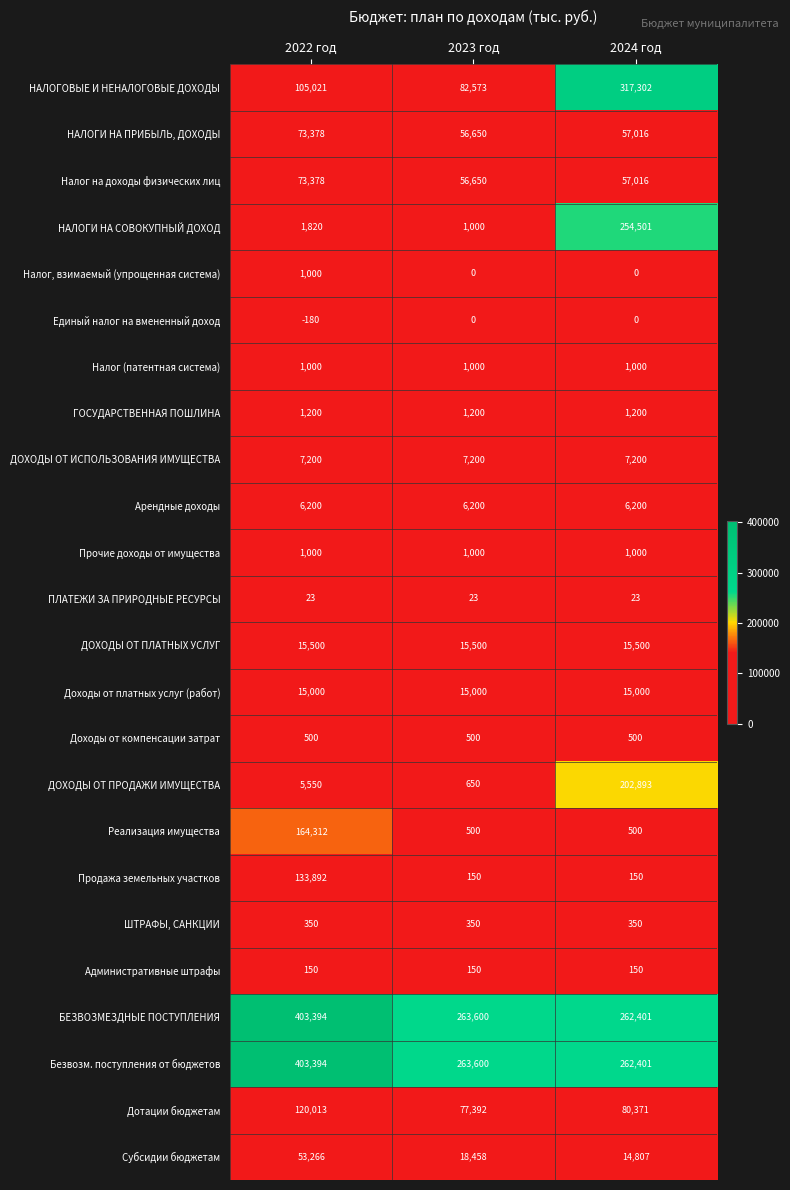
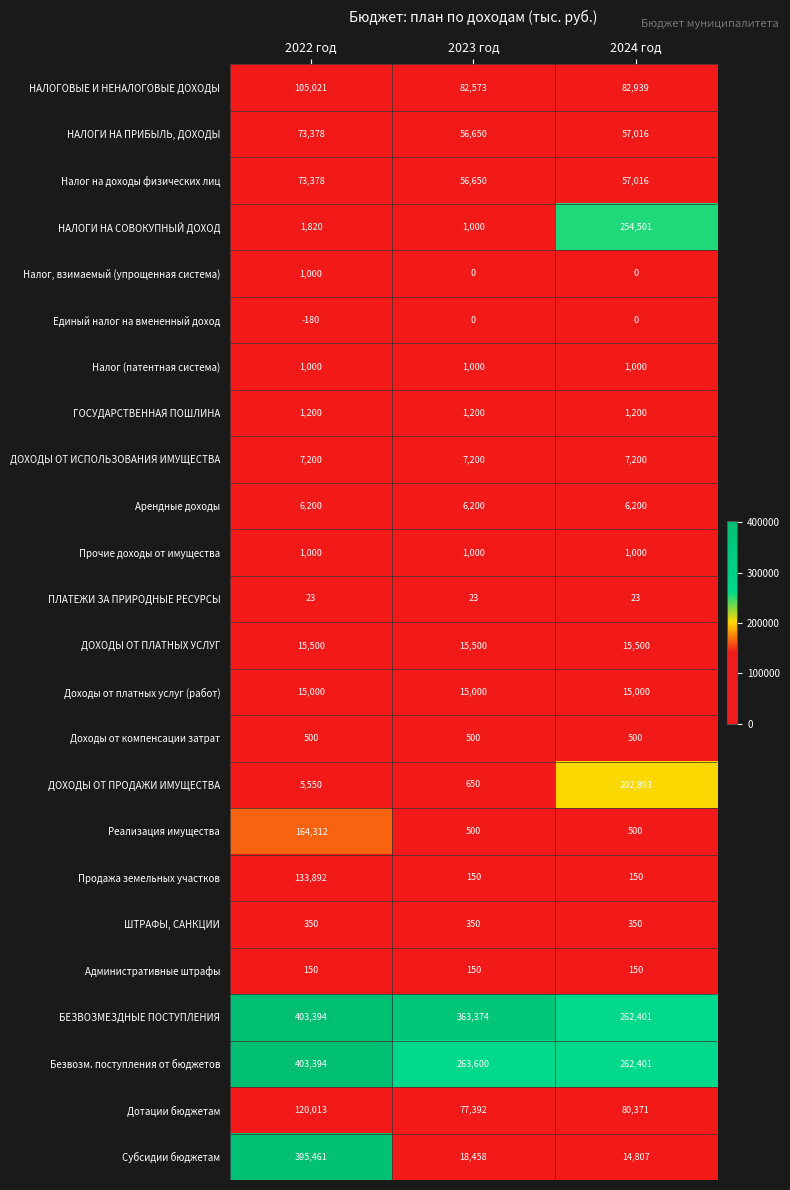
  {
    "НАЛОГОВЫЕ И НЕНАЛОГОВЫЕ ДОХОДЫ": {
      "2022 год": "105,021",
      "2023 год": "82,573",
-     "2024 год": "317,302"
+     "2024 год": "82,939"
    },
    "НАЛОГИ НА ПРИБЫЛЬ, ДОХОДЫ": {
      "2022 год": "73,378",
      "2023 год": "56,650",
      "2024 год": "57,016"
    },
    "Налог на доходы физических лиц": {
      "2022 год": "73,378",
      "2023 год": "56,650",
      "2024 год": "57,016"
    },
    "НАЛОГИ НА СОВОКУПНЫЙ ДОХОД": {
      "2022 год": "1,820",
      "2023 год": "1,000",
      "2024 год": "254,501"
    },
    "Налог, взимаемый (упрощенная система)": {
      "2022 год": "1,000",
      "2023 год": "0",
      "2024 год": "0"
    },
    "Единый налог на вмененный доход": {
      "2022 год": "-180",
      "2023 год": "0",
      "2024 год": "0"
    },
    "Налог (патентная система)": {
      "2022 год": "1,000",
      "2023 год": "1,000",
      "2024 год": "1,000"
    },
    "ГОСУДАРСТВЕННАЯ ПОШЛИНА": {
      "2022 год": "1,200",
      "2023 год": "1,200",
      "2024 год": "1,200"
    },
    "ДОХОДЫ ОТ ИСПОЛЬЗОВАНИЯ ИМУЩЕСТВА": {
      "2022 год": "7,200",
      "2023 год": "7,200",
      "2024 год": "7,200"
    },
    "Арендные доходы": {
      "2022 год": "6,200",
      "2023 год": "6,200",
      "2024 год": "6,200"
    },
    "Прочие доходы от имущества": {
      "2022 год": "1,000",
      "2023 год": "1,000",
      "2024 год": "1,000"
    },
    "ПЛАТЕЖИ ЗА ПРИРОДНЫЕ РЕСУРСЫ": {
      "2022 год": "23",
      "2023 год": "23",
      "2024 год": "23"
    },
    "ДОХОДЫ ОТ ПЛАТНЫХ УСЛУГ": {
      "2022 год": "15,500",
      "2023 год": "15,500",
      "2024 год": "15,500"
    },
    "Доходы от платных услуг (работ)": {
      "2022 год": "15,000",
      "2023 год": "15,000",
      "2024 год": "15,000"
    },
    "Доходы от компенсации затрат": {
      "2022 год": "500",
      "2023 год": "500",
      "2024 год": "500"
    },
    "ДОХОДЫ ОТ ПРОДАЖИ ИМУЩЕСТВА": {
      "2022 год": "5,550",
      "2023 год": "650",
      "2024 год": "202,893"
    },
    "Реализация имущества": {
      "2022 год": "164,312",
      "2023 год": "500",
      "2024 год": "500"
    },
    "Продажа земельных участков": {
      "2022 год": "133,892",
      "2023 год": "150",
      "2024 год": "150"
    },
    "ШТРАФЫ, САНКЦИИ": {
      "2022 год": "350",
      "2023 год": "350",
      "2024 год": "350"
    },
    "Административные штрафы": {
      "2022 год": "150",
      "2023 год": "150",
      "2024 год": "150"
    },
    "БЕЗВОЗМЕЗДНЫЕ ПОСТУПЛЕНИЯ": {
      "2022 год": "403,394",
-     "2023 год": "263,600",
+     "2023 год": "363,374",
      "2024 год": "262,401"
    },
    "Безвозм. поступления от бюджетов": {
      "2022 год": "403,394",
      "2023 год": "263,600",
      "2024 год": "262,401"
    },
    "Дотации бюджетам": {
      "2022 год": "120,013",
      "2023 год": "77,392",
      "2024 год": "80,371"
    },
    "Субсидии бюджетам": {
-     "2022 год": "53,266",
+     "2022 год": "395,461",
      "2023 год": "18,458",
      "2024 год": "14,807"
    }
  }
